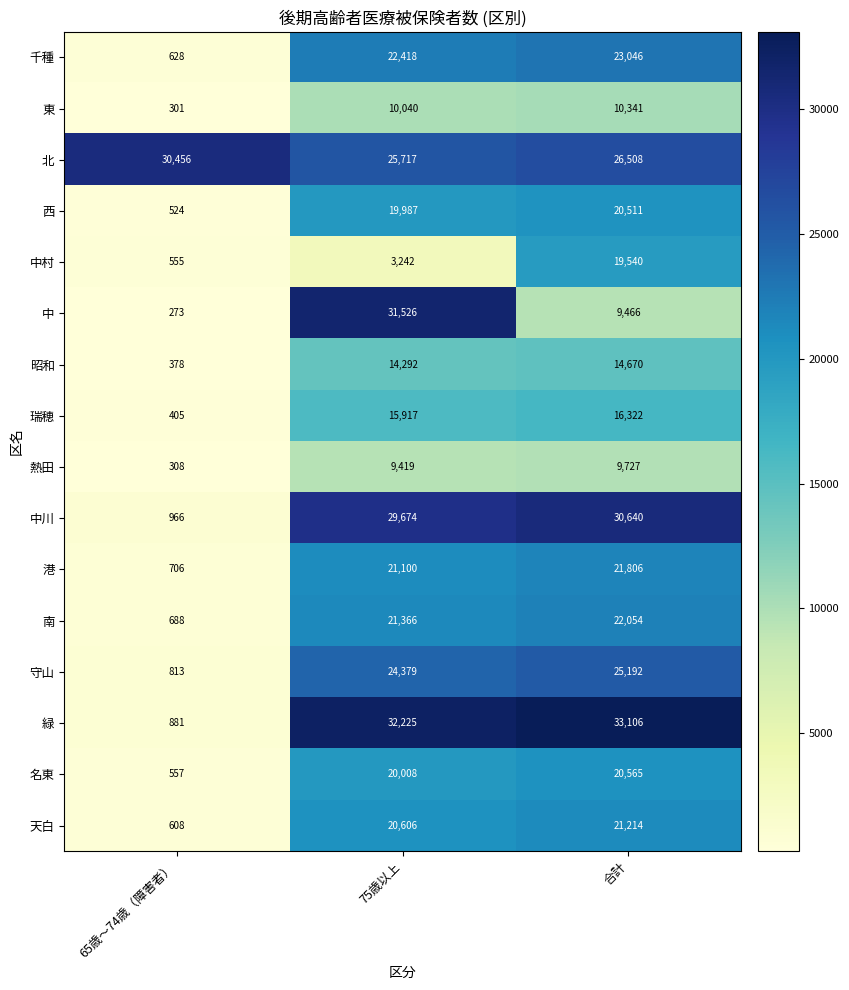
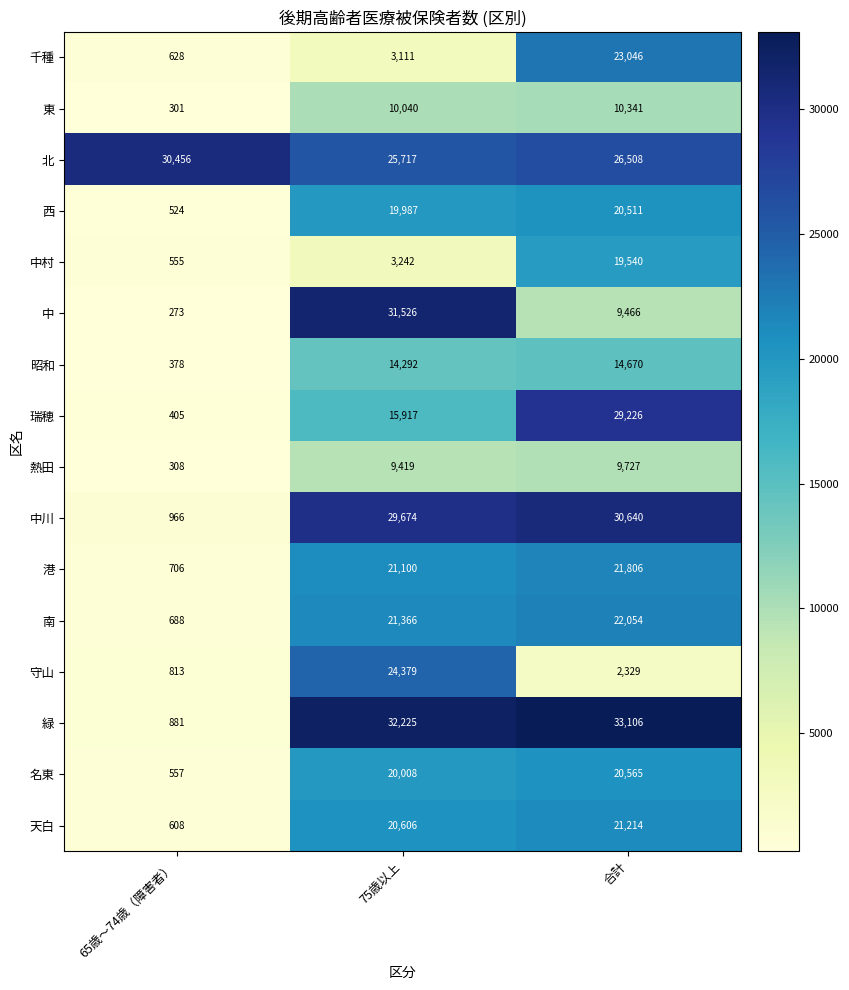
  {
    "千種": {
      "65歳～74歳（障害者）": "628",
-     "75歳以上": "22,418",
+     "75歳以上": "3,111",
      "合計": "23,046"
    },
    "東": {
      "65歳～74歳（障害者）": "301",
      "75歳以上": "10,040",
      "合計": "10,341"
    },
    "北": {
      "65歳～74歳（障害者）": "30,456",
      "75歳以上": "25,717",
      "合計": "26,508"
    },
    "西": {
      "65歳～74歳（障害者）": "524",
      "75歳以上": "19,987",
      "合計": "20,511"
    },
    "中村": {
      "65歳～74歳（障害者）": "555",
      "75歳以上": "3,242",
      "合計": "19,540"
    },
    "中": {
      "65歳～74歳（障害者）": "273",
      "75歳以上": "31,526",
      "合計": "9,466"
    },
    "昭和": {
      "65歳～74歳（障害者）": "378",
      "75歳以上": "14,292",
      "合計": "14,670"
    },
    "瑞穂": {
      "65歳～74歳（障害者）": "405",
      "75歳以上": "15,917",
-     "合計": "16,322"
+     "合計": "29,226"
    },
    "熱田": {
      "65歳～74歳（障害者）": "308",
      "75歳以上": "9,419",
      "合計": "9,727"
    },
    "中川": {
      "65歳～74歳（障害者）": "966",
      "75歳以上": "29,674",
      "合計": "30,640"
    },
    "港": {
      "65歳～74歳（障害者）": "706",
      "75歳以上": "21,100",
      "合計": "21,806"
    },
    "南": {
      "65歳～74歳（障害者）": "688",
      "75歳以上": "21,366",
      "合計": "22,054"
    },
    "守山": {
      "65歳～74歳（障害者）": "813",
      "75歳以上": "24,379",
-     "合計": "25,192"
+     "合計": "2,329"
    },
    "緑": {
      "65歳～74歳（障害者）": "881",
      "75歳以上": "32,225",
      "合計": "33,106"
    },
    "名東": {
      "65歳～74歳（障害者）": "557",
      "75歳以上": "20,008",
      "合計": "20,565"
    },
    "天白": {
      "65歳～74歳（障害者）": "608",
      "75歳以上": "20,606",
      "合計": "21,214"
    }
  }
